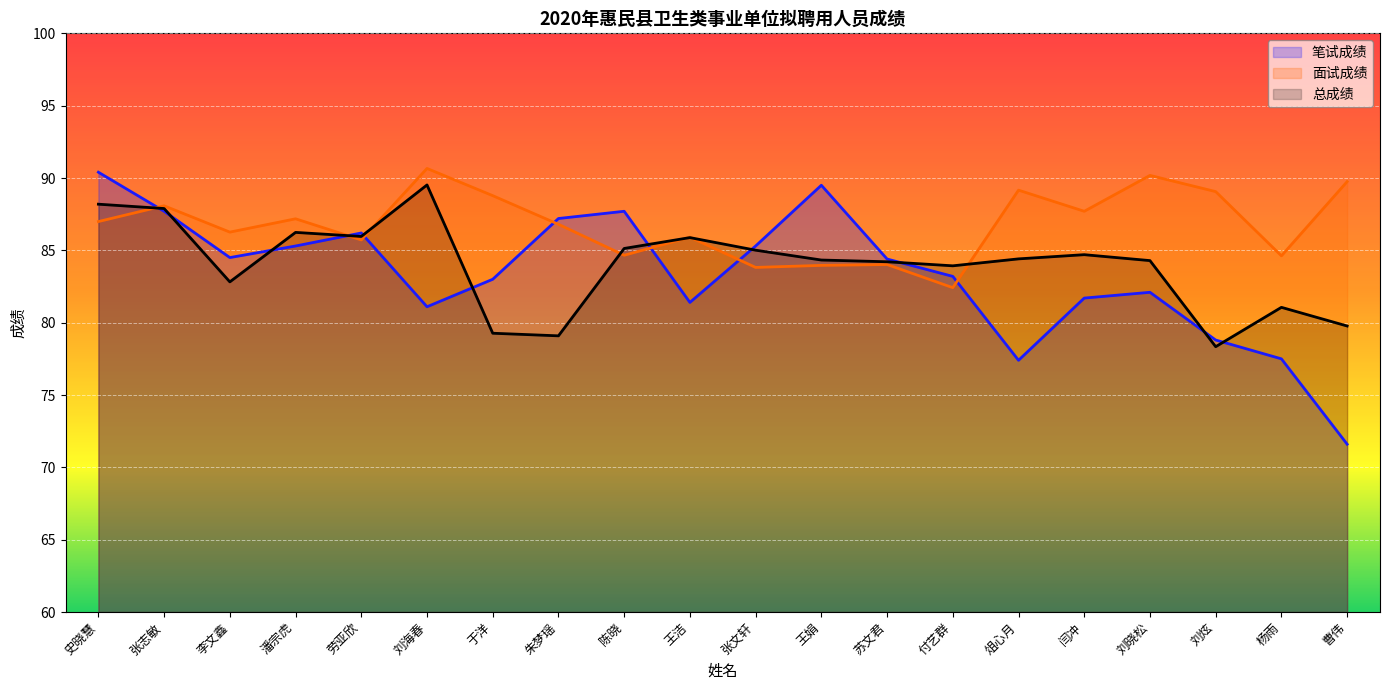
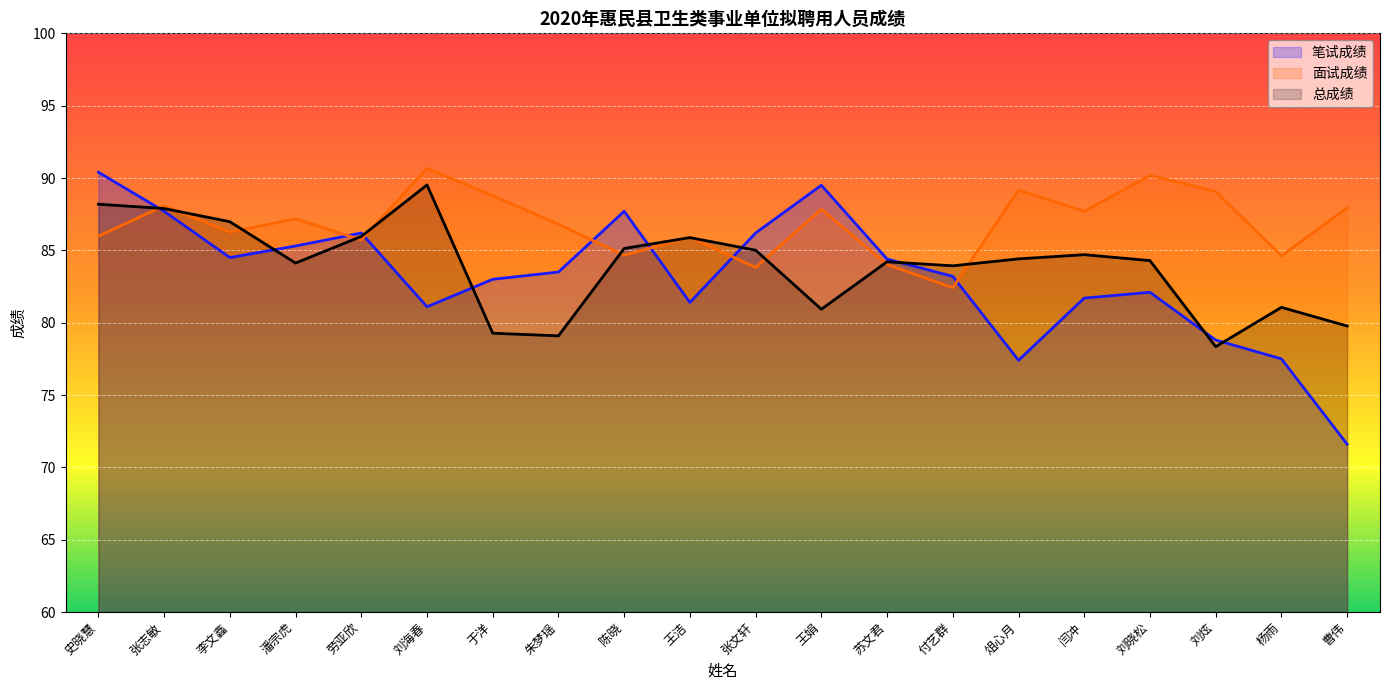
  {
    "笔试成绩": {
      "史晓慧": 90.4,
      "张志敏": 87.7,
      "李文鑫": 84.5,
      "潘宗虎": 85.3,
      "劳亚欣": 86.2,
      "刘海春": 81.1,
      "于洋": 83.0,
-     "朱梦瑶": 87.2,
+     "朱梦瑶": 83.5,
      "陈晓": 87.7,
      "王洁": 81.4,
-     "张文轩": 85.3,
+     "张文轩": 86.2,
      "王娟": 89.5,
      "苏文君": 84.4,
      "付艺群": 83.2,
      "俎心月": 77.4,
      "闫冲": 81.7,
      "刘晓松": 82.1,
      "刘炫": 78.8,
      "杨雨": 77.5,
      "曹伟": 71.6
    },
    "面试成绩": {
-     "史晓慧": 87.0,
+     "史晓慧": 86.0,
      "张志敏": 88.1,
      "李文鑫": 86.3,
      "潘宗虎": 87.2,
      "劳亚欣": 85.7,
      "刘海春": 90.7,
      "于洋": 88.8,
      "朱梦瑶": 86.8,
      "陈晓": 84.7,
      "张文轩": 83.8,
-     "王娟": 84.0,
+     "王娟": 87.9,
      "苏文君": 84.0,
      "付艺群": 82.4,
      "俎心月": 89.2,
      "闫冲": 87.7,
      "刘晓松": 90.2,
      "刘炫": 89.1,
      "杨雨": 84.6,
-     "曹伟": 89.8
+     "曹伟": 87.9
    },
    "总成绩": {
      "史晓慧": 88.2,
      "张志敏": 87.9,
-     "李文鑫": 82.8,
-     "潘宗虎": 86.2,
+     "李文鑫": 87.0,
+     "潘宗虎": 84.1,
      "劳亚欣": 86.0,
      "刘海春": 89.5,
      "于洋": 79.3,
      "朱梦瑶": 79.1,
      "陈晓": 85.1,
      "张文轩": 85.0,
-     "王娟": 84.3,
+     "王娟": 80.9,
      "苏文君": 84.2,
      "付艺群": 83.9,
      "俎心月": 84.4,
      "闫冲": 84.7,
      "刘晓松": 84.3,
      "刘炫": 78.3,
      "杨雨": 81.1,
      "曹伟": 79.8
    }
  }
